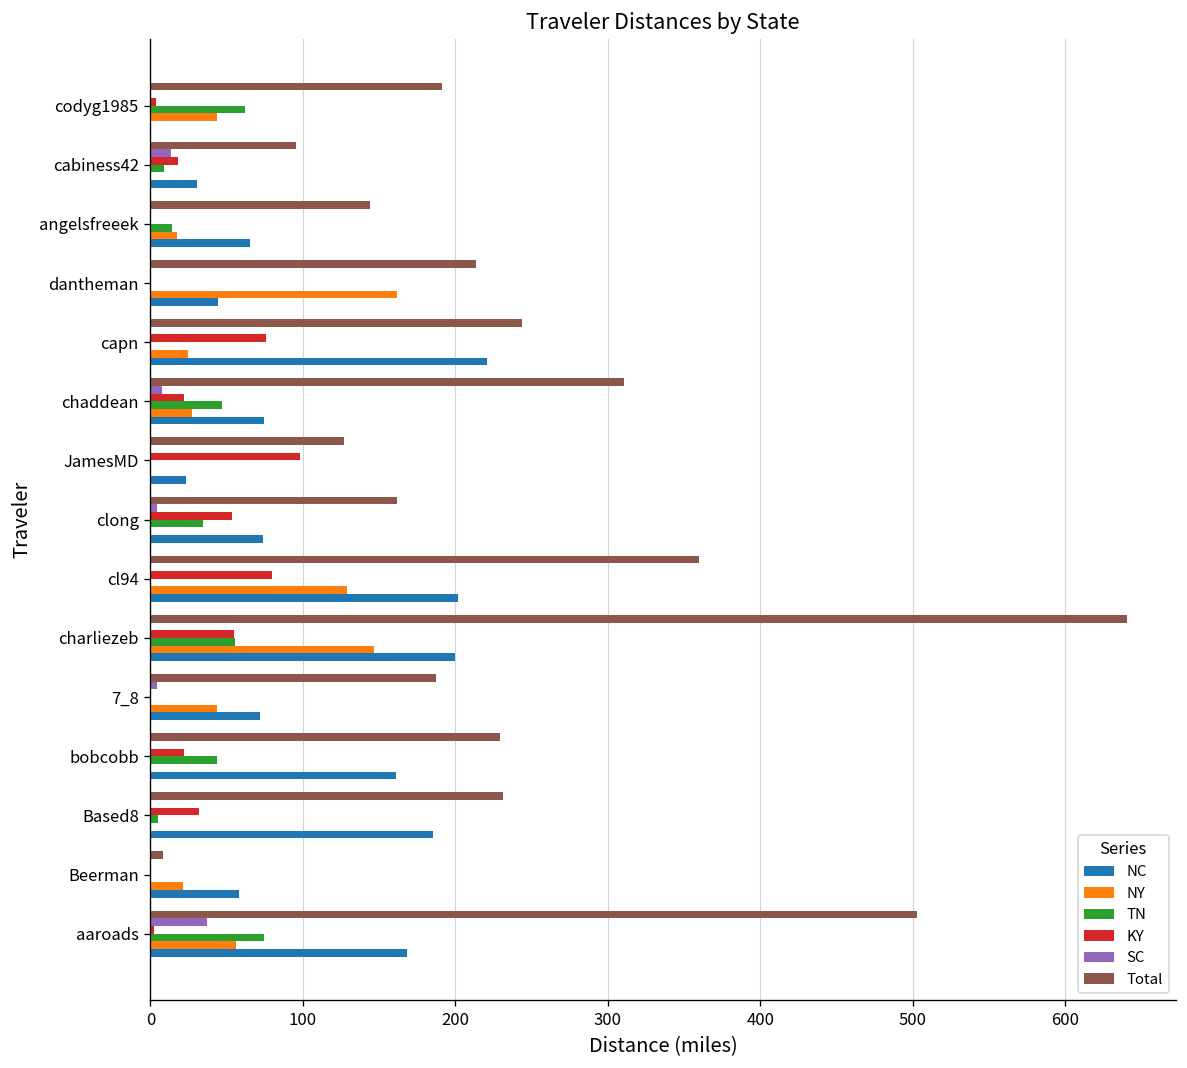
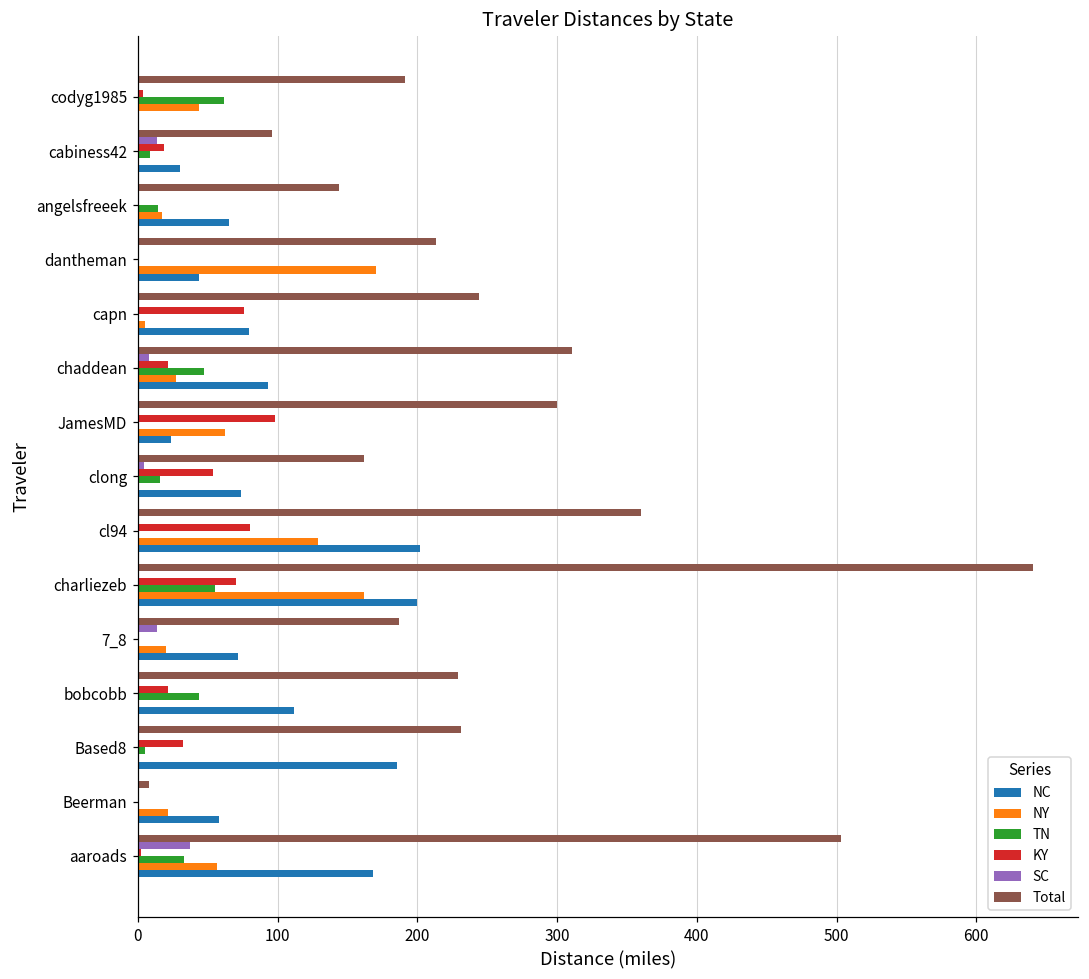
  {
    "NC": {
      "codyg1985": 0,
      "cabiness42": 30,
      "angelsfreeek": 65,
      "dantheman": 44,
-     "capn": 221,
-     "chaddean": 75,
+     "capn": 79,
+     "chaddean": 93,
      "JamesMD": 24,
      "clong": 74,
      "cl94": 202,
      "charliezeb": 200,
      "7_8": 72,
-     "bobcobb": 161,
+     "bobcobb": 112,
      "Based8": 185,
      "Beerman": 58,
      "aaroads": 168
    },
    "NY": {
      "codyg1985": 44,
      "cabiness42": 0,
      "angelsfreeek": 17,
-     "dantheman": 161,
-     "capn": 24,
+     "dantheman": 170,
+     "capn": 5,
      "chaddean": 27,
-     "JamesMD": 0,
+     "JamesMD": 62,
      "clong": 0,
      "cl94": 129,
-     "charliezeb": 147,
-     "7_8": 44,
+     "charliezeb": 161,
+     "7_8": 20,
      "bobcobb": 0,
      "Based8": 0,
      "Beerman": 21,
      "aaroads": 56
    },
    "TN": {
      "codyg1985": 62,
      "cabiness42": 9,
      "angelsfreeek": 14,
      "dantheman": 0,
      "capn": 0,
      "chaddean": 47,
      "JamesMD": 0,
-     "clong": 34,
+     "clong": 16,
      "cl94": 0,
      "charliezeb": 55,
      "7_8": 0,
      "bobcobb": 44,
      "Based8": 5,
      "Beerman": 0,
-     "aaroads": 74
+     "aaroads": 33
    },
    "KY": {
      "codyg1985": 4,
      "cabiness42": 18,
      "angelsfreeek": 0,
      "dantheman": 0,
      "capn": 76,
      "chaddean": 22,
      "JamesMD": 98,
      "clong": 54,
      "cl94": 80,
-     "charliezeb": 55,
+     "charliezeb": 70,
      "7_8": 0,
      "bobcobb": 22,
      "Based8": 32,
      "Beerman": 0,
      "aaroads": 2
    },
    "SC": {
      "codyg1985": 0,
      "cabiness42": 14,
      "angelsfreeek": 0,
      "dantheman": 0,
      "capn": 0,
      "chaddean": 8,
      "JamesMD": 0,
      "clong": 4,
      "cl94": 0,
      "charliezeb": 0,
-     "7_8": 4,
+     "7_8": 14,
      "bobcobb": 0,
      "Based8": 0,
      "Beerman": 0,
      "aaroads": 37
    },
    "Total": {
      "codyg1985": 191,
      "cabiness42": 96,
      "angelsfreeek": 144,
      "dantheman": 214,
      "capn": 244,
      "chaddean": 311,
-     "JamesMD": 127,
+     "JamesMD": 300,
      "clong": 161,
      "cl94": 360,
      "charliezeb": 641,
      "7_8": 187,
      "bobcobb": 229,
      "Based8": 231,
      "Beerman": 8,
      "aaroads": 503
    }
  }
